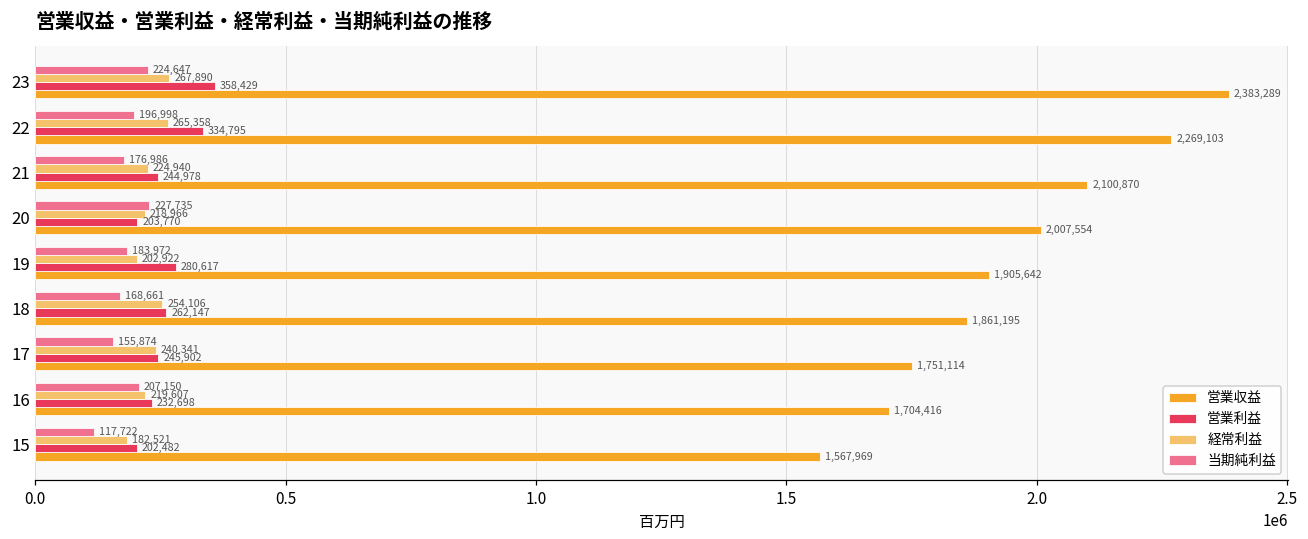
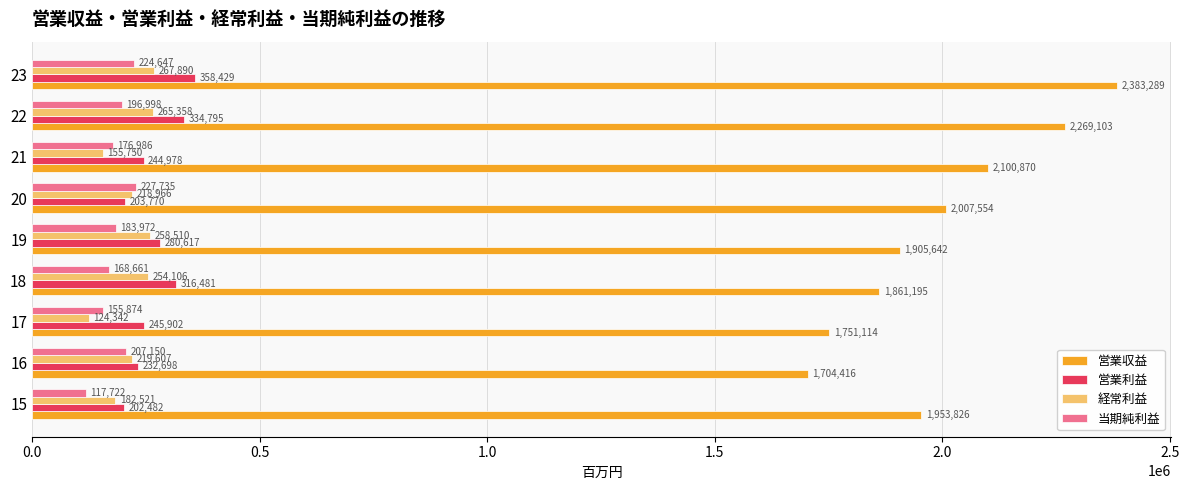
  {
    "営業収益": {
      "23": "2,383,289",
      "22": "2,269,103",
      "21": "2,100,870",
      "20": "2,007,554",
      "19": "1,905,642",
      "18": "1,861,195",
      "17": "1,751,114",
      "16": "1,704,416",
-     "15": "1,567,969"
+     "15": "1,953,826"
    },
    "営業利益": {
      "23": "358,429",
      "22": "334,795",
      "21": "244,978",
-     "18": "262,147",
+     "18": "316,481",
      "17": "245,902"
    },
    "経常利益": {
      "23": "267,890",
      "22": "265,358",
-     "21": "224,940",
-     "19": "202,922",
+     "21": "155,750",
+     "19": "258,510",
      "18": "254,106",
-     "17": "240,341"
+     "17": "124,342"
    },
    "当期純利益": {
      "23": "224,647",
      "22": "196,998",
      "19": "183,972",
      "18": "168,661",
      "15": "117,722"
    }
  }
